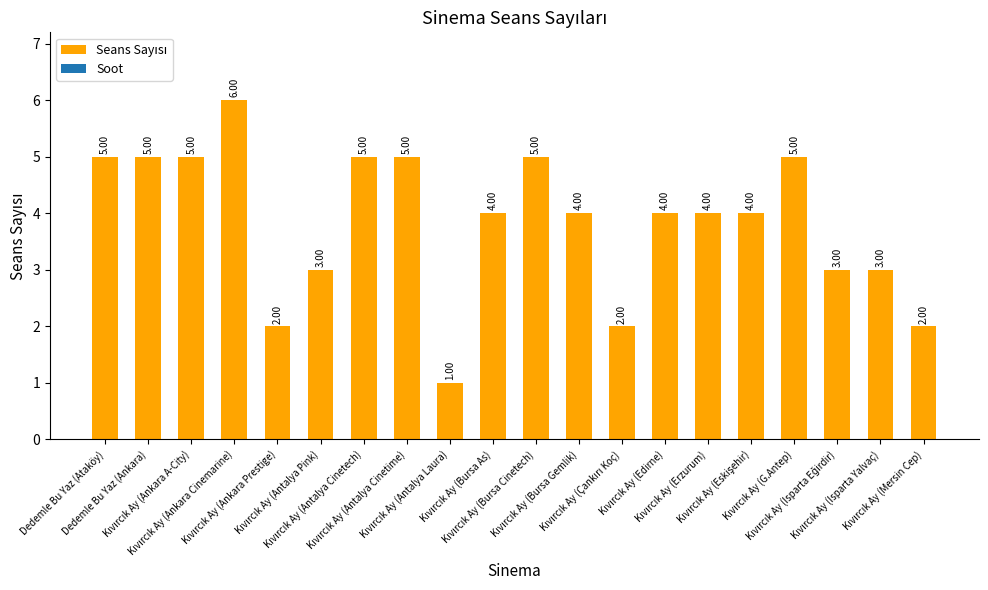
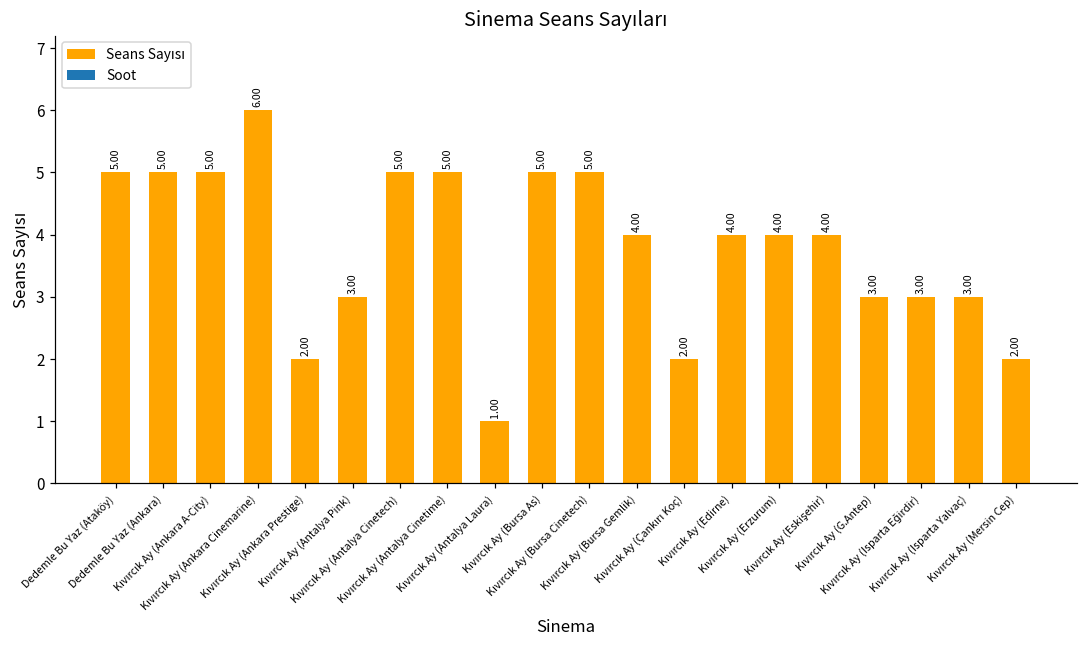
  {
    "Dedemle Bu Yaz (Ataköy)": 5.00,
    "Dedemle Bu Yaz (Ankara)": 5.00,
    "Kıvırcık Ay (Ankara A-City)": 5.00,
    "Kıvırcık Ay (Ankara Cinemarine)": 6.00,
    "Kıvırcık Ay (Ankara Prestige)": 2.00,
    "Kıvırcık Ay (Antalya Pink)": 3.00,
    "Kıvırcık Ay (Antalya Cinetech)": 5.00,
    "Kıvırcık Ay (Antalya Cinetime)": 5.00,
    "Kıvırcık Ay (Antalya Laura)": 1.00,
-   "Kıvırcık Ay (Bursa As)": 4.00,
+   "Kıvırcık Ay (Bursa As)": 5.00,
    "Kıvırcık Ay (Bursa Cinetech)": 5.00,
    "Kıvırcık Ay (Bursa Gemlik)": 4.00,
    "Kıvırcık Ay (Çankırı Koç)": 2.00,
    "Kıvırcık Ay (Edirne)": 4.00,
    "Kıvırcık Ay (Erzurum)": 4.00,
    "Kıvırcık Ay (Eskişehir)": 4.00,
-   "Kıvırcık Ay (G.Antep)": 5.00,
+   "Kıvırcık Ay (G.Antep)": 3.00,
    "Kıvırcık Ay (Isparta Eğirdir)": 3.00,
    "Kıvırcık Ay (Isparta Yalvaç)": 3.00,
    "Kıvırcık Ay (Mersin Cep)": 2.00
  }
